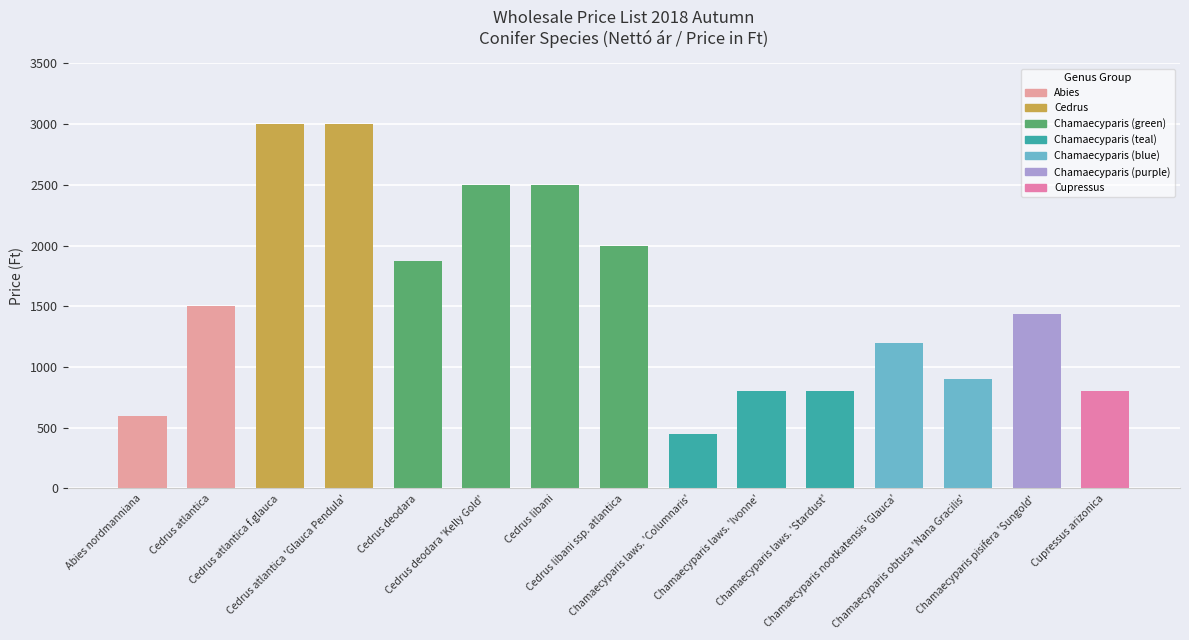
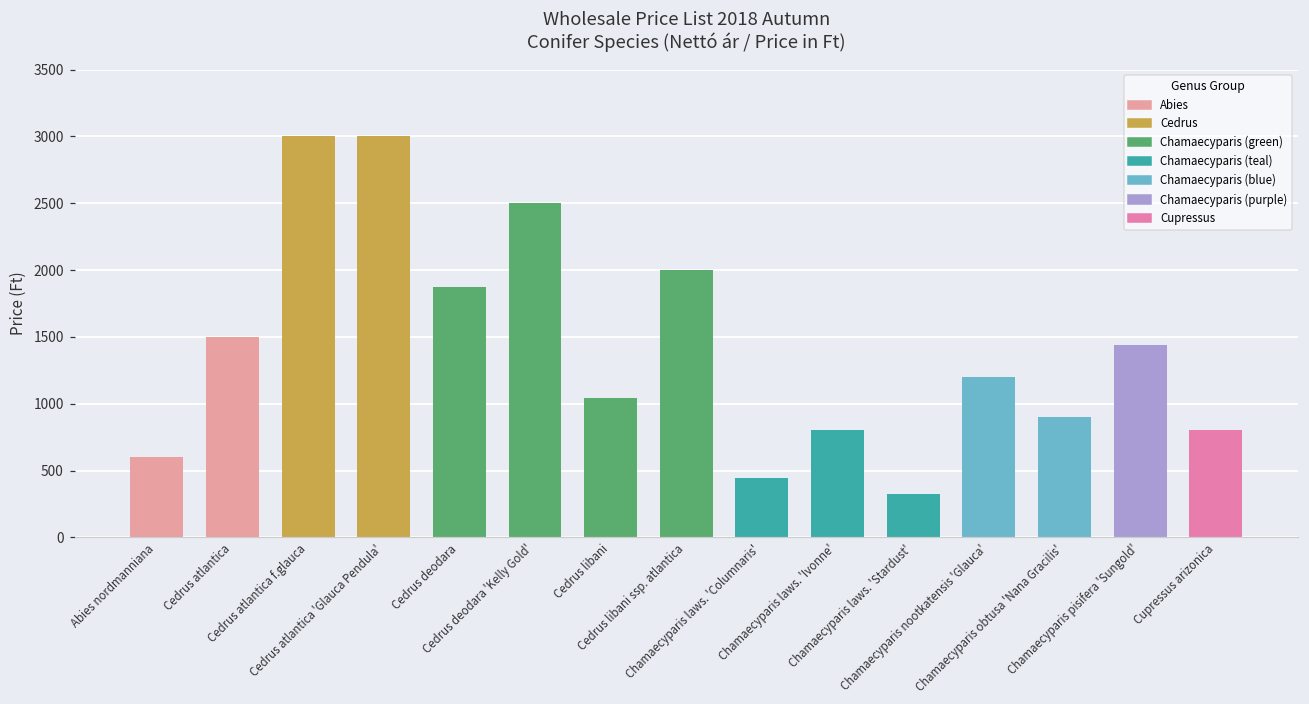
  {
    "Abies nordmanniana": 600,
    "Cedrus atlantica": 1500,
    "Cedrus atlantica f.glauca": 3000,
    "Cedrus atlantica 'Glauca Pendula'": 3000,
    "Cedrus deodara": 1870,
    "Cedrus deodara 'Kelly Gold'": 2500,
-   "Cedrus libani": 2500,
+   "Cedrus libani": 1040,
    "Cedrus libani ssp. atlantica": 2000,
    "Chamaecyparis laws. 'Columnaris'": 450,
    "Chamaecyparis laws. 'Ivonne'": 800,
-   "Chamaecyparis laws. 'Stardust'": 800,
+   "Chamaecyparis laws. 'Stardust'": 330,
    "Chamaecyparis nootkatensis 'Glauca'": 1200,
    "Chamaecyparis obtusa 'Nana Gracilis'": 900,
    "Chamaecyparis pisifera 'Sungold'": 1440,
    "Cupressus arizonica": 800
  }
